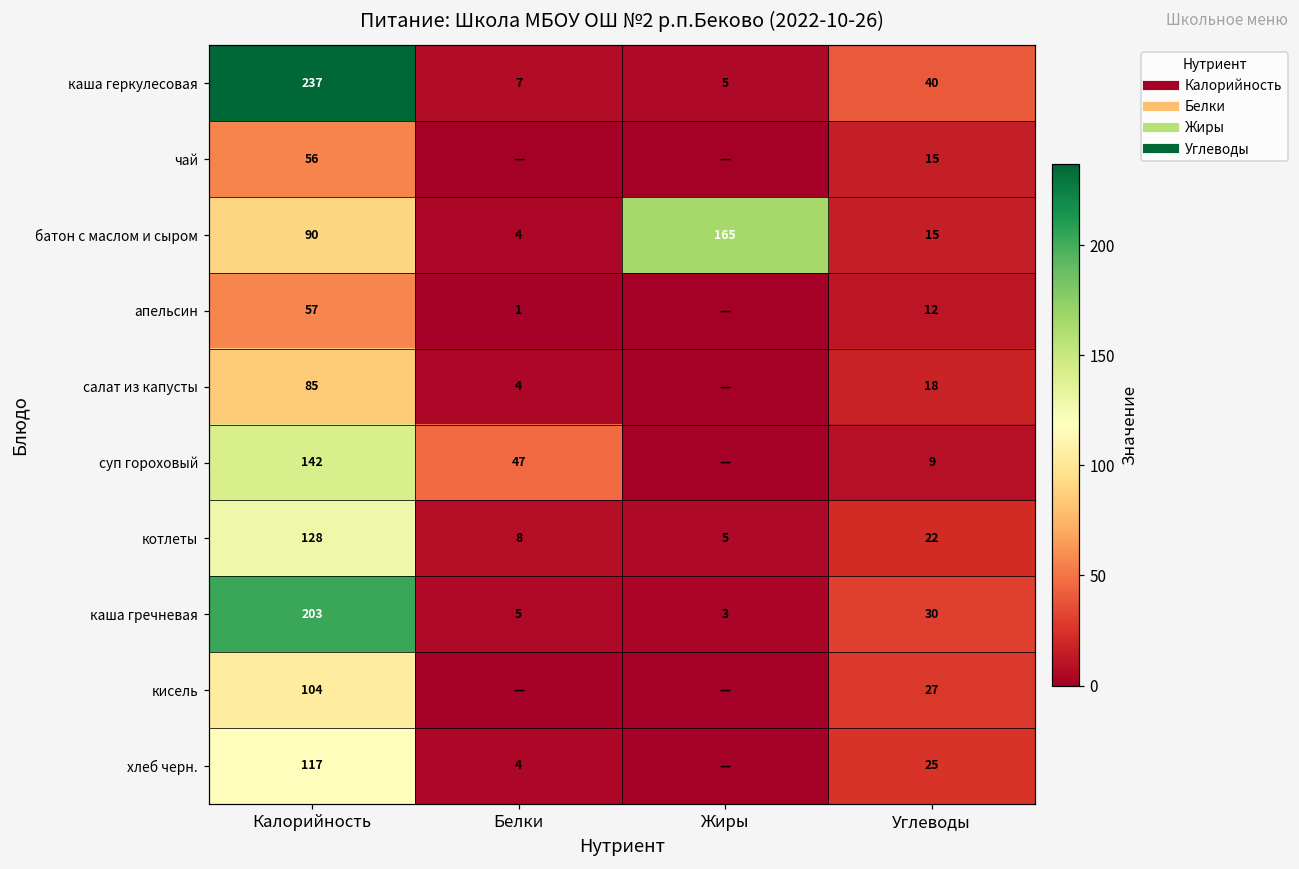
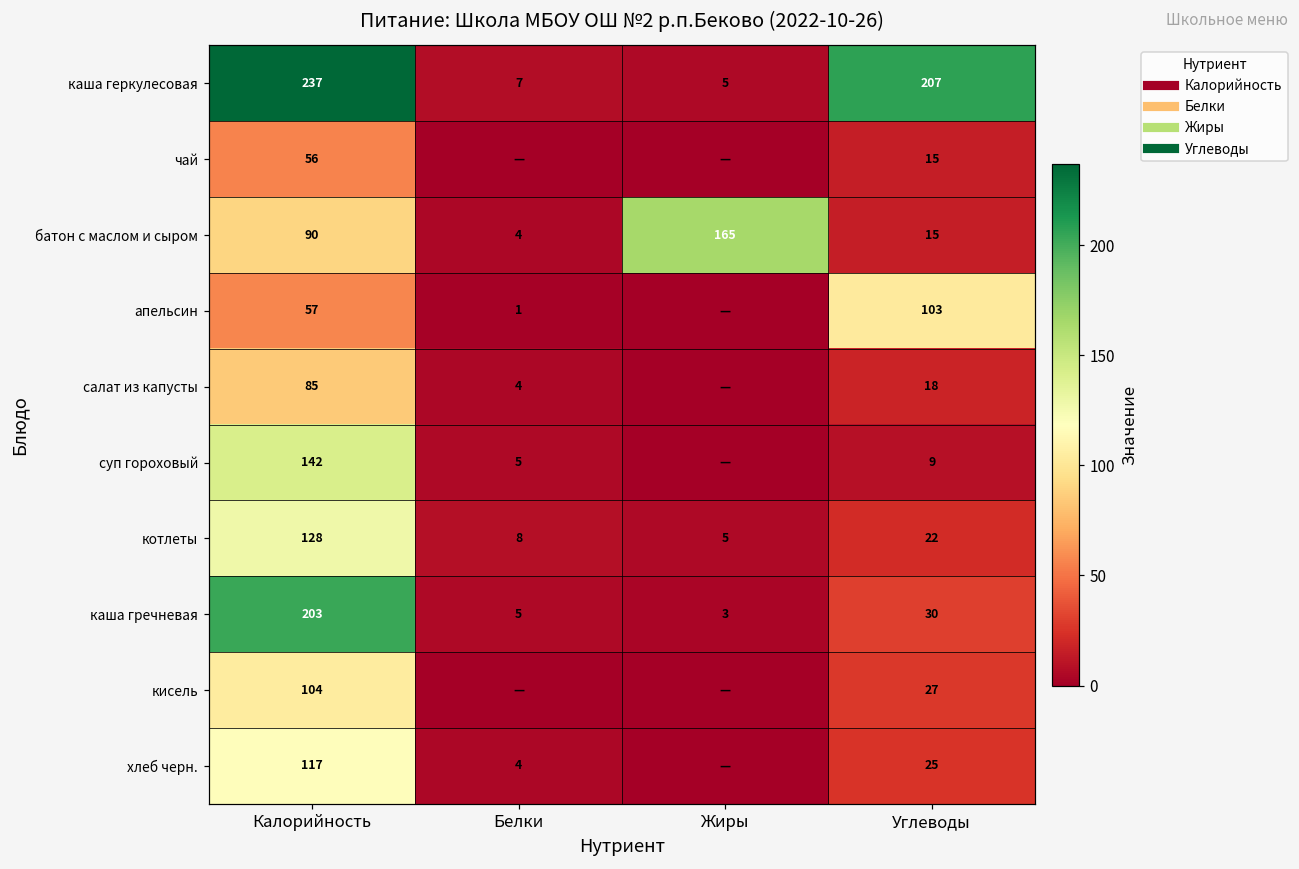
  {
    "каша геркулесовая": {
      "Калорийность": 237,
      "Белки": 7,
      "Жиры": 5,
-     "Углеводы": 40
+     "Углеводы": 207
    },
    "чай": {
      "Калорийность": 56,
      "Углеводы": 15
    },
    "батон с маслом и сыром": {
      "Калорийность": 90,
      "Белки": 4,
      "Жиры": 165,
      "Углеводы": 15
    },
    "апельсин": {
      "Калорийность": 57,
      "Белки": 1,
-     "Углеводы": 12
+     "Углеводы": 103
    },
    "салат из капусты": {
      "Калорийность": 85,
      "Белки": 4,
      "Углеводы": 18
    },
    "суп гороховый": {
      "Калорийность": 142,
-     "Белки": 47,
+     "Белки": 5,
      "Углеводы": 9
    },
    "котлеты": {
      "Калорийность": 128,
      "Белки": 8,
      "Жиры": 5,
      "Углеводы": 22
    },
    "каша гречневая": {
      "Калорийность": 203,
      "Белки": 5,
      "Жиры": 3,
      "Углеводы": 30
    },
    "кисель": {
      "Калорийность": 104,
      "Углеводы": 27
    },
    "хлеб черн.": {
      "Калорийность": 117,
      "Белки": 4,
      "Углеводы": 25
    }
  }
